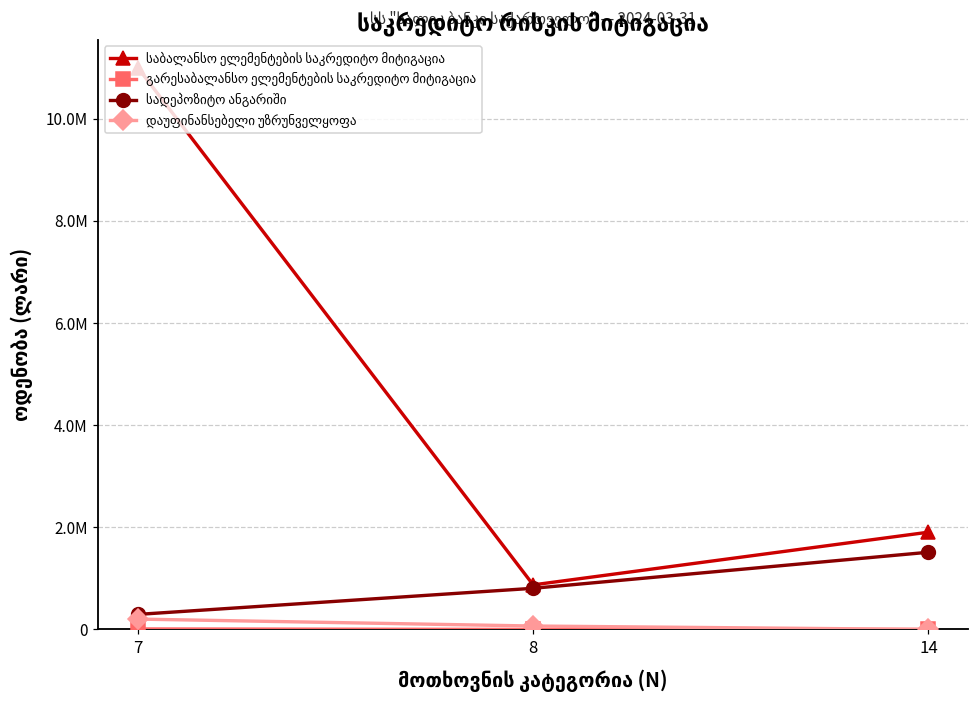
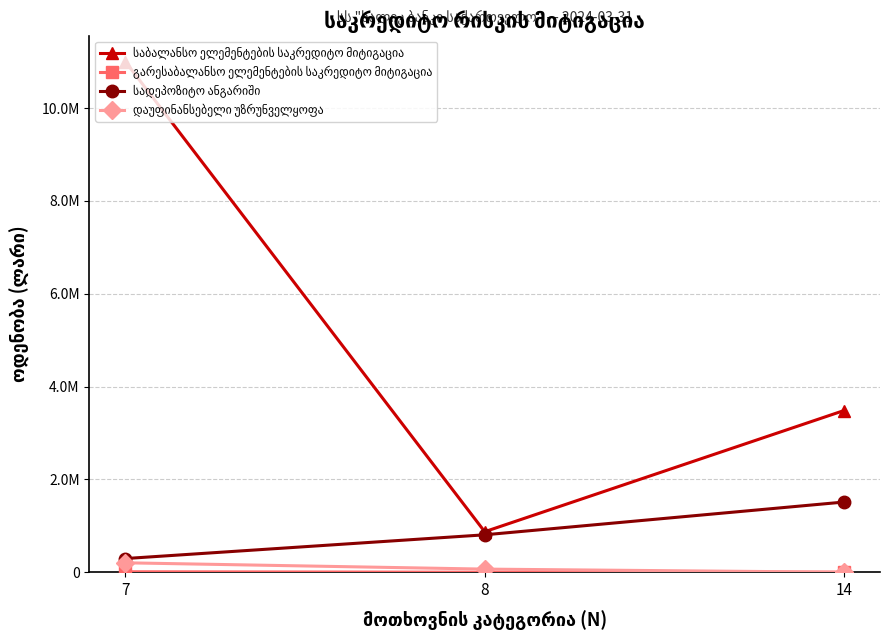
  {
    "საბალანსო ელემენტების საკრედიტო მიტიგაცია": {
      "8": 900000,
-     "14": 1900000
+     "14": 3500000
    },
    "გარესაბალანსო ელემენტების საკრედიტო მიტიგაცია": {
      "7": 0,
      "8": 0
    },
    "სადეპოზიტო ანგარიში": {
      "7": 300000,
      "8": 800000,
      "14": 1500000
    },
    "დაუფინანსებელი უზრუნველყოფა": {
      "7": 200000,
      "8": 100000
    }
  }
